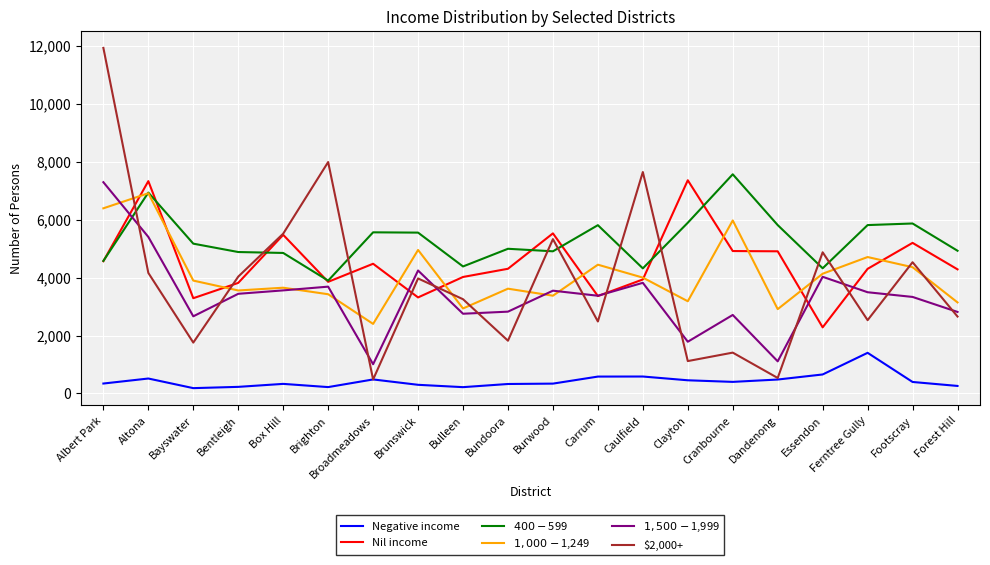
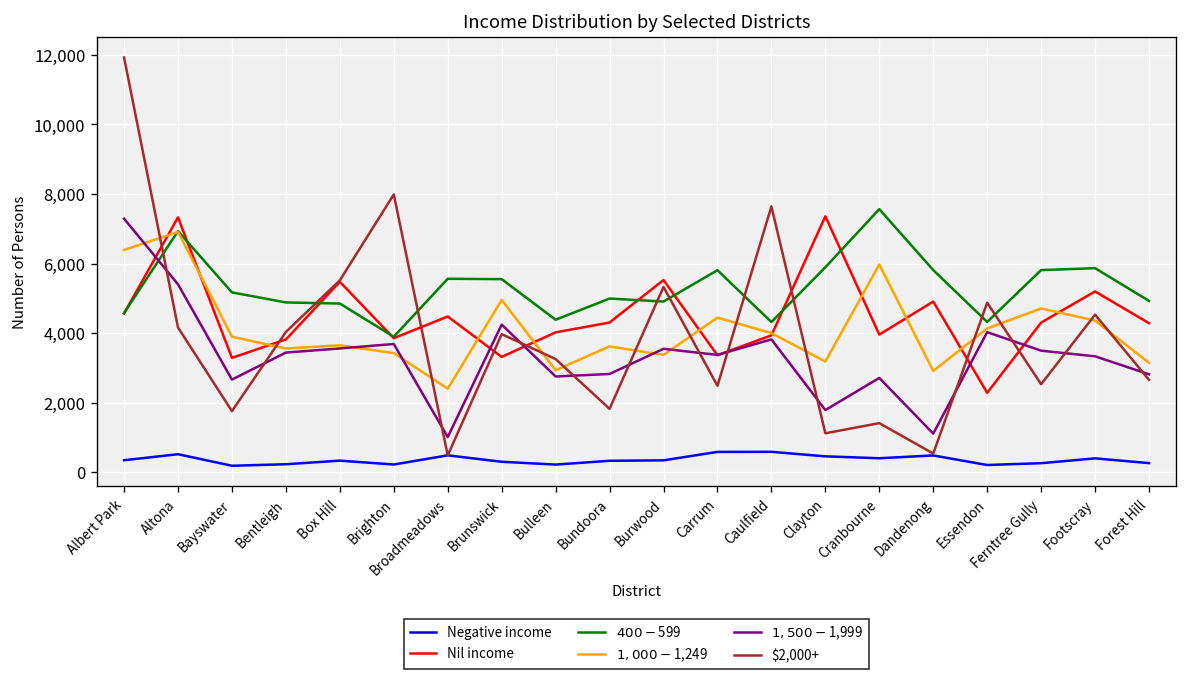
  {
    "Negative income": {
      "Albert Park": "300",
      "Altona": "500",
      "Bayswater": "200",
      "Bentleigh": "200",
      "Box Hill": "300",
      "Brighton": "200",
      "Brunswick": "300",
      "Bulleen": "200",
      "Bundoora": "300",
      "Burwood": "300",
      "Carrum": "600",
      "Caulfield": "600",
      "Clayton": "500",
      "Cranbourne": "400",
-     "Essendon": "700",
-     "Ferntree Gully": "1,400",
+     "Essendon": "200",
+     "Ferntree Gully": "300",
      "Footscray": "400",
      "Forest Hill": "300"
    },
    "Nil income": {
      "Altona": "7,300",
      "Bayswater": "3,300",
      "Bentleigh": "3,800",
      "Broadmeadows": "4,500",
      "Brunswick": "3,300",
      "Bulleen": "4,000",
      "Bundoora": "4,300",
      "Burwood": "5,500",
      "Clayton": "7,400",
-     "Cranbourne": "4,900",
+     "Cranbourne": "4,000",
      "Dandenong": "4,900",
      "Essendon": "2,300",
      "Ferntree Gully": "4,300",
      "Footscray": "5,200",
      "Forest Hill": "4,300"
    },
    "$2,000+": {
      "Albert Park": "11,900",
      "Altona": "4,200",
      "Bayswater": "1,800",
      "Bentleigh": "4,000",
      "Brighton": "8,000",
      "Brunswick": "4,000",
      "Bulleen": "3,300",
      "Bundoora": "1,800",
      "Burwood": "5,300",
      "Carrum": "2,500",
      "Caulfield": "7,600",
      "Clayton": "1,100",
      "Cranbourne": "1,400",
      "Essendon": "4,900",
      "Ferntree Gully": "2,500",
      "Footscray": "4,500",
      "Forest Hill": "2,700"
    }
  }
